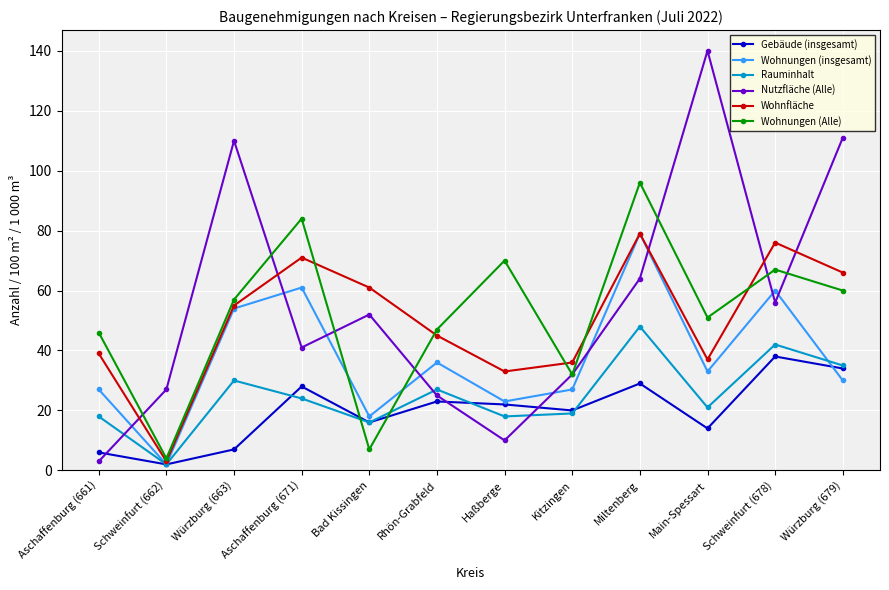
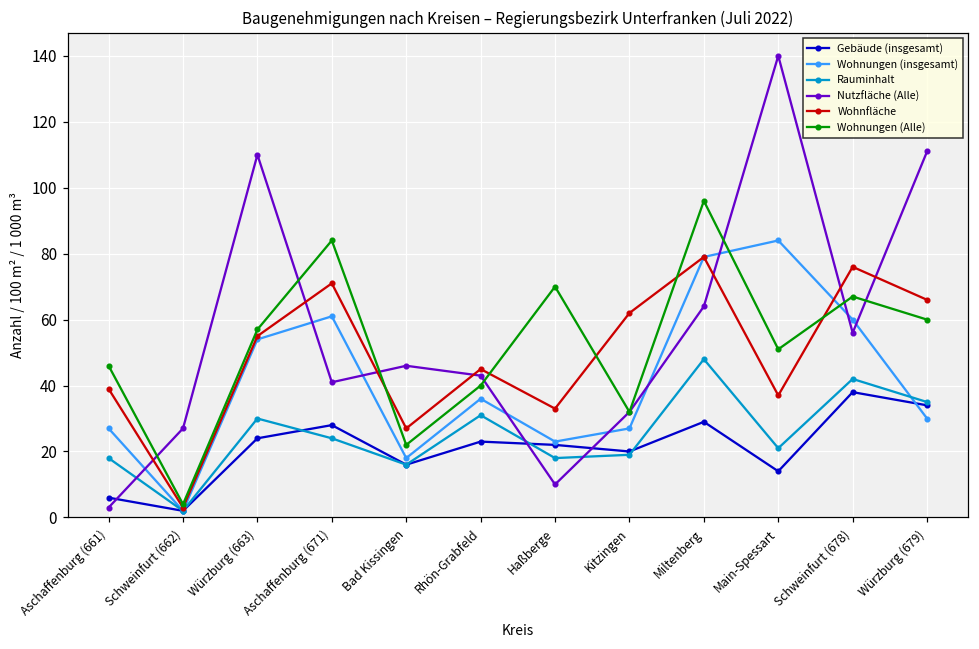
  {
    "Gebäude (insgesamt)": {
      "Aschaffenburg (661)": 6,
-     "Würzburg (663)": 7,
+     "Würzburg (663)": 24,
      "Aschaffenburg (671)": 28,
      "Rhön-Grabfeld": 23,
      "Haßberge": 22,
      "Kitzingen": 20,
      "Miltenberg": 29,
      "Main-Spessart": 14,
      "Schweinfurt (678)": 38,
      "Würzburg (679)": 34
    },
    "Wohnungen (insgesamt)": {
      "Aschaffenburg (661)": 27,
      "Würzburg (663)": 54,
      "Aschaffenburg (671)": 61,
      "Bad Kissingen": 18,
      "Rhön-Grabfeld": 36,
      "Haßberge": 23,
      "Kitzingen": 27,
-     "Main-Spessart": 33,
+     "Main-Spessart": 84,
      "Schweinfurt (678)": 60,
      "Würzburg (679)": 30
    },
    "Rauminhalt": {
      "Aschaffenburg (661)": 18,
      "Würzburg (663)": 30,
      "Aschaffenburg (671)": 24,
-     "Rhön-Grabfeld": 27,
+     "Rhön-Grabfeld": 31,
      "Haßberge": 18,
      "Kitzingen": 19,
      "Miltenberg": 48,
      "Main-Spessart": 21,
      "Schweinfurt (678)": 42,
      "Würzburg (679)": 35
    },
    "Nutzfläche (Alle)": {
      "Aschaffenburg (661)": 3,
      "Schweinfurt (662)": 27,
      "Würzburg (663)": 110,
      "Aschaffenburg (671)": 41,
-     "Bad Kissingen": 52,
-     "Rhön-Grabfeld": 25,
+     "Bad Kissingen": 46,
+     "Rhön-Grabfeld": 43,
      "Haßberge": 10,
      "Miltenberg": 64,
      "Main-Spessart": 140,
      "Schweinfurt (678)": 56,
      "Würzburg (679)": 111
    },
    "Wohnfläche": {
      "Aschaffenburg (661)": 39,
      "Schweinfurt (662)": 3,
      "Würzburg (663)": 55,
      "Aschaffenburg (671)": 71,
-     "Bad Kissingen": 61,
+     "Bad Kissingen": 27,
      "Rhön-Grabfeld": 45,
      "Haßberge": 33,
-     "Kitzingen": 36,
+     "Kitzingen": 62,
      "Main-Spessart": 37,
      "Schweinfurt (678)": 76,
      "Würzburg (679)": 66
    },
    "Wohnungen (Alle)": {
      "Aschaffenburg (661)": 46,
      "Schweinfurt (662)": 4,
      "Würzburg (663)": 57,
      "Aschaffenburg (671)": 84,
-     "Bad Kissingen": 7,
-     "Rhön-Grabfeld": 47,
+     "Bad Kissingen": 22,
+     "Rhön-Grabfeld": 40,
      "Haßberge": 70,
      "Miltenberg": 96,
      "Main-Spessart": 51,
      "Schweinfurt (678)": 67,
      "Würzburg (679)": 60
    }
  }
